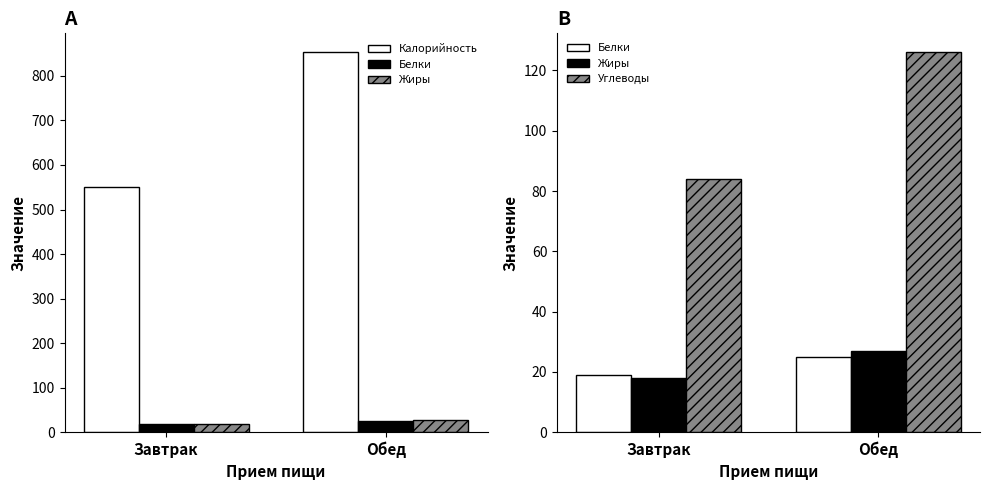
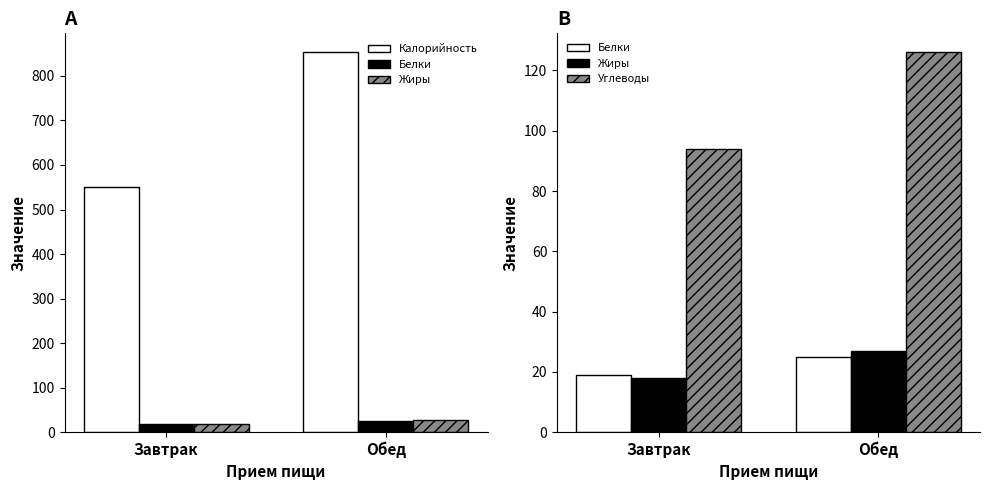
  {
    "A": {
      "Калорийность": {
        "Завтрак": 550,
        "Обед": 850
      }
    },
    "B": {
      "Белки": {
        "Завтрак": 19,
        "Обед": 25
      },
      "Жиры": {
        "Завтрак": 18,
        "Обед": 27
      },
      "Углеводы": {
-       "Завтрак": 84,
+       "Завтрак": 94,
        "Обед": 126
      }
    }
  }
